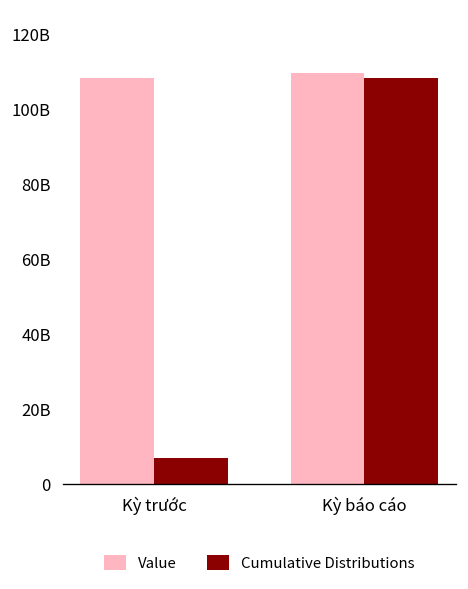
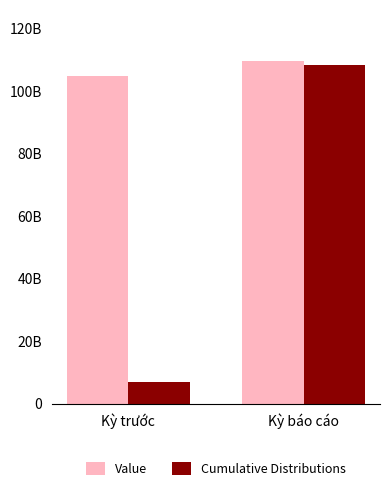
  {
    "Value": {
-     "Kỳ trước": 108000000000,
+     "Kỳ trước": 105000000000,
      "Kỳ báo cáo": 110000000000
    },
    "Cumulative Distributions": {
      "Kỳ trước": 7000000000,
      "Kỳ báo cáo": 108000000000
    }
  }
